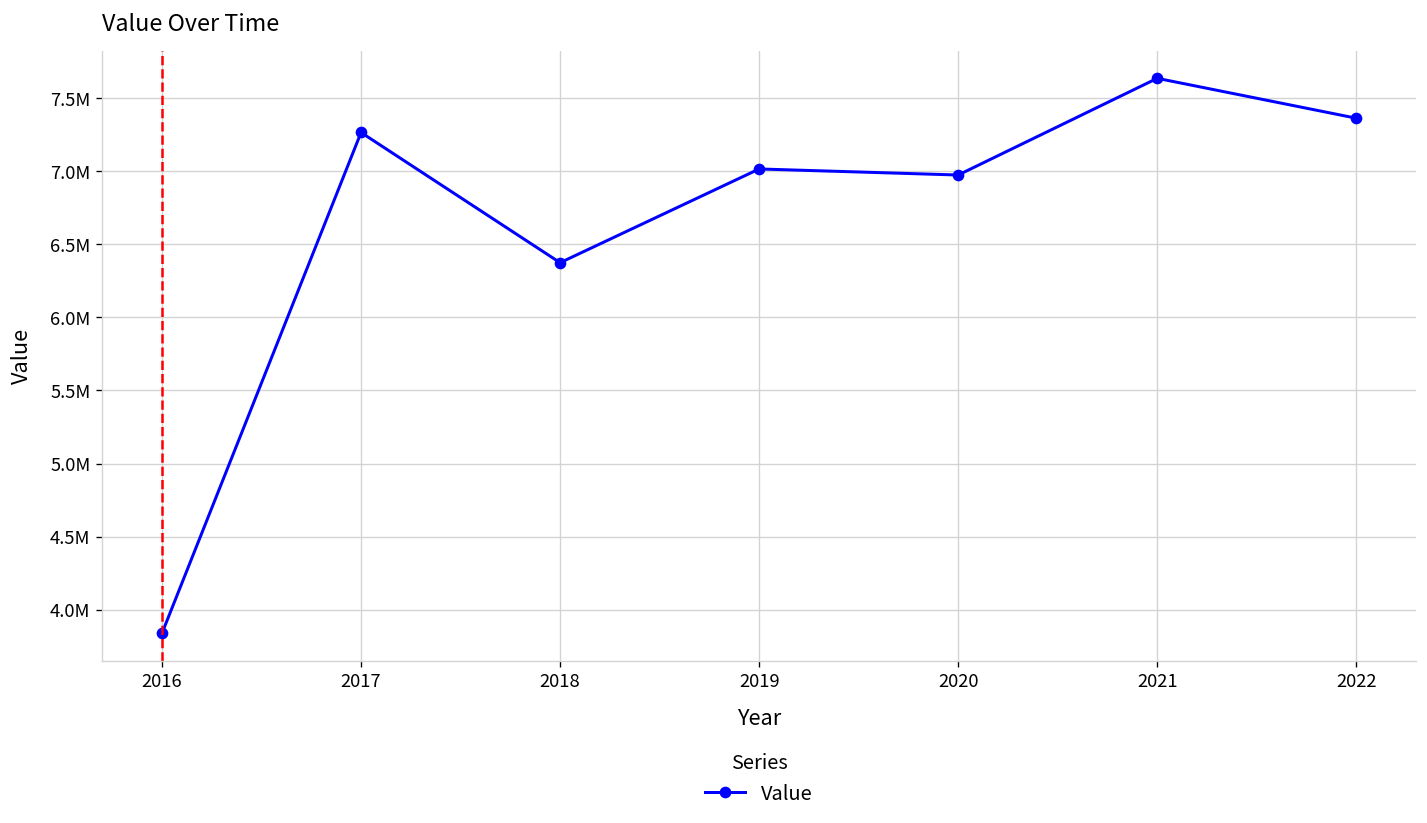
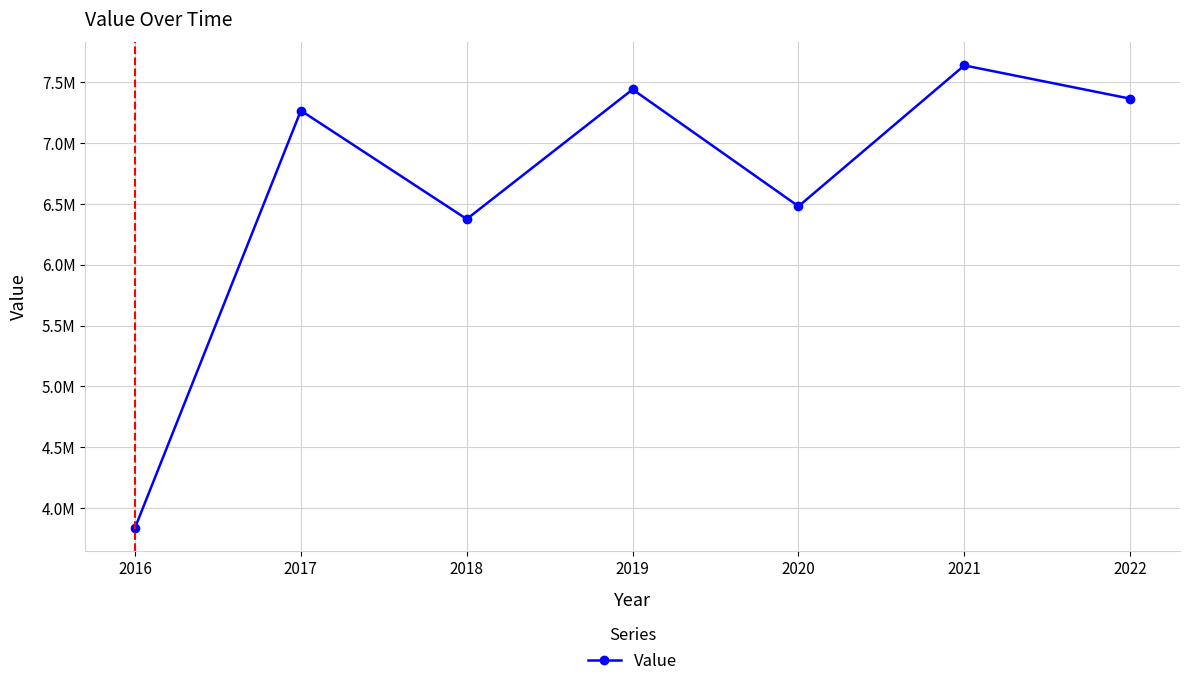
  {
    "2016": 3840000,
    "2017": 7260000,
    "2018": 6370000,
-   "2019": 7010000,
-   "2020": 6970000,
+   "2019": 7440000,
+   "2020": 6480000,
    "2021": 7640000,
    "2022": 7360000
  }
